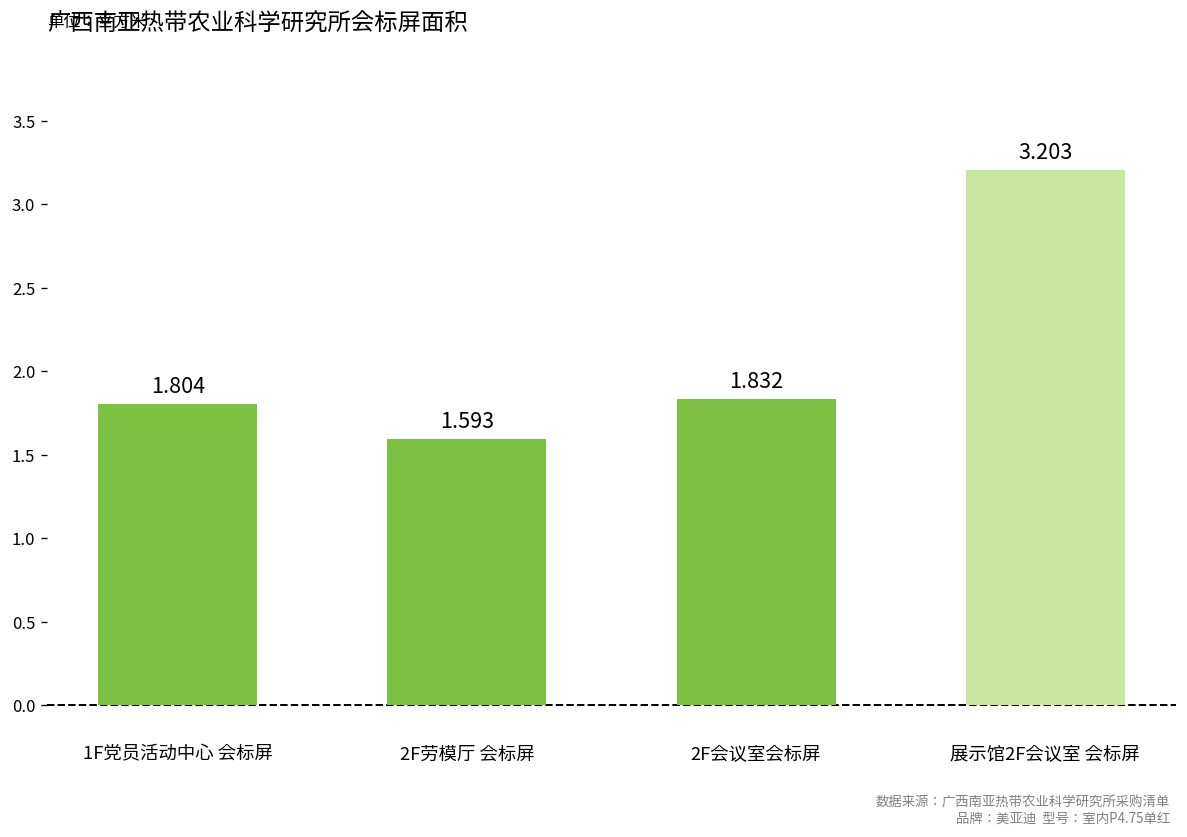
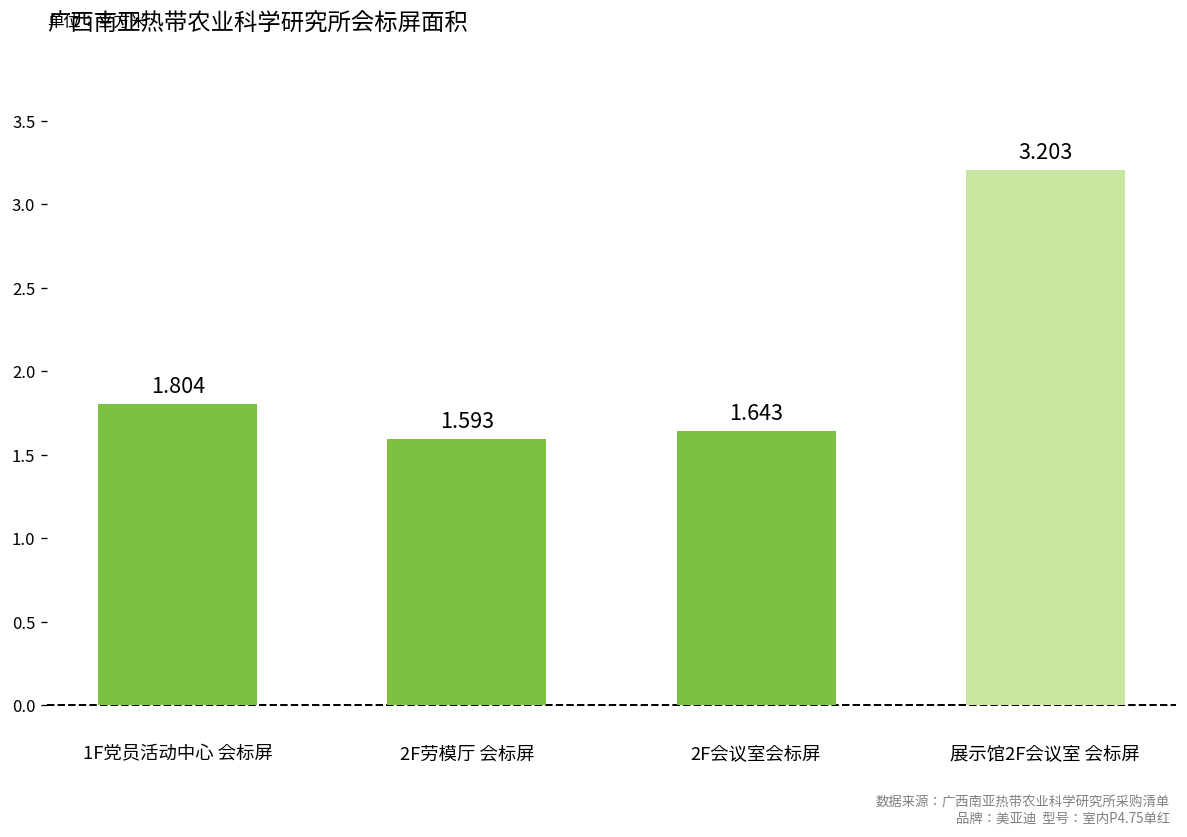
  {
    "1F党员活动中心 会标屏": 1.804,
    "2F劳模厅 会标屏": 1.593,
-   "2F会议室会标屏": 1.832,
+   "2F会议室会标屏": 1.643,
    "展示馆2F会议室 会标屏": 3.203
  }
